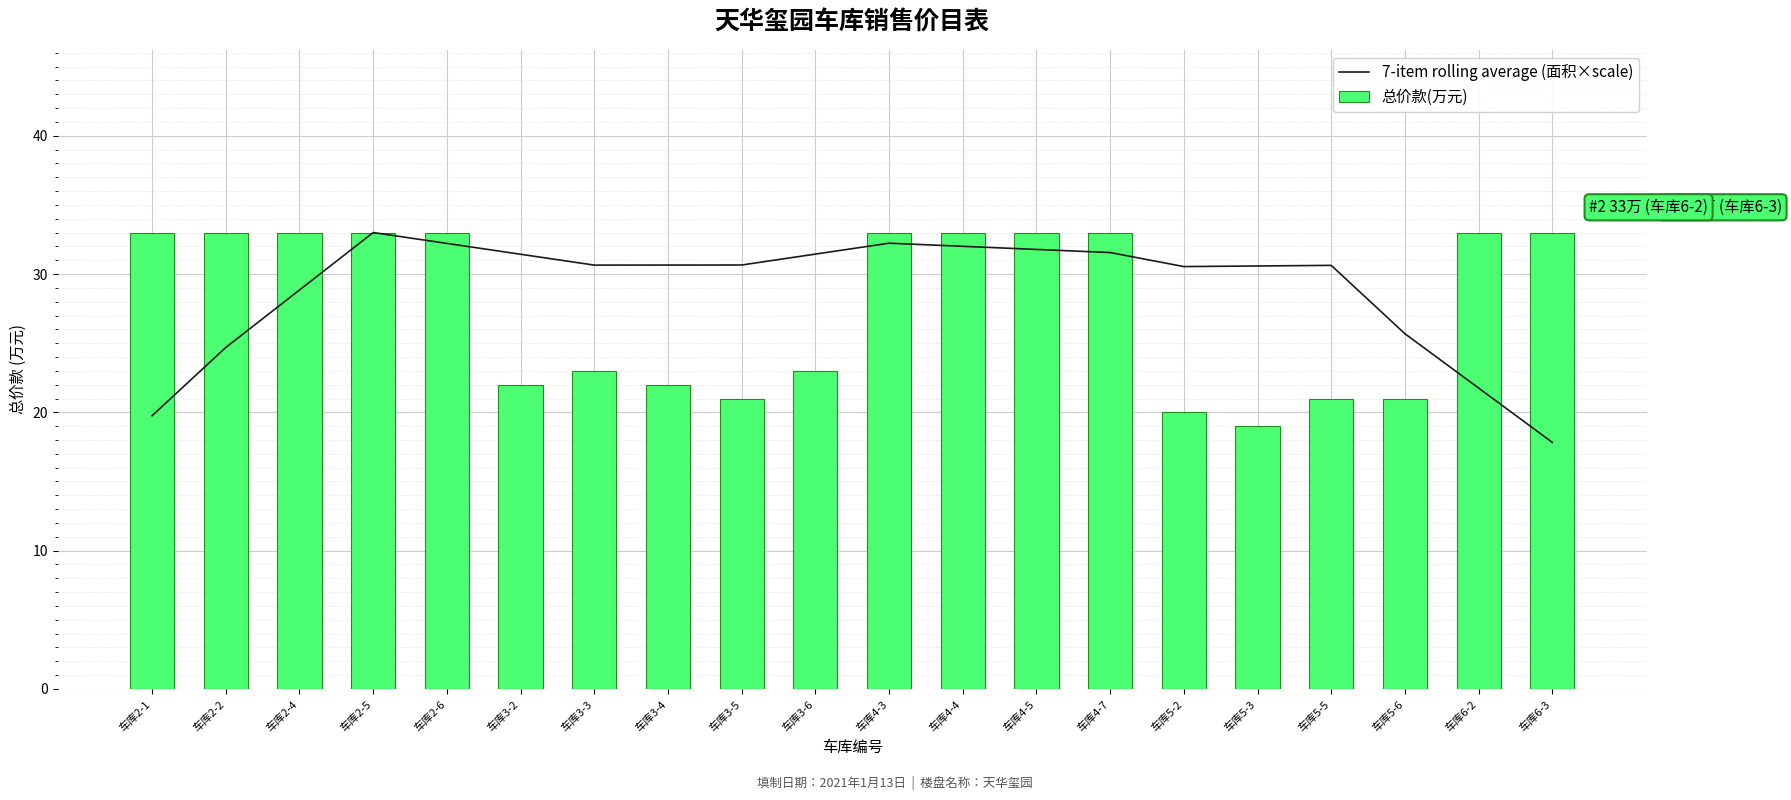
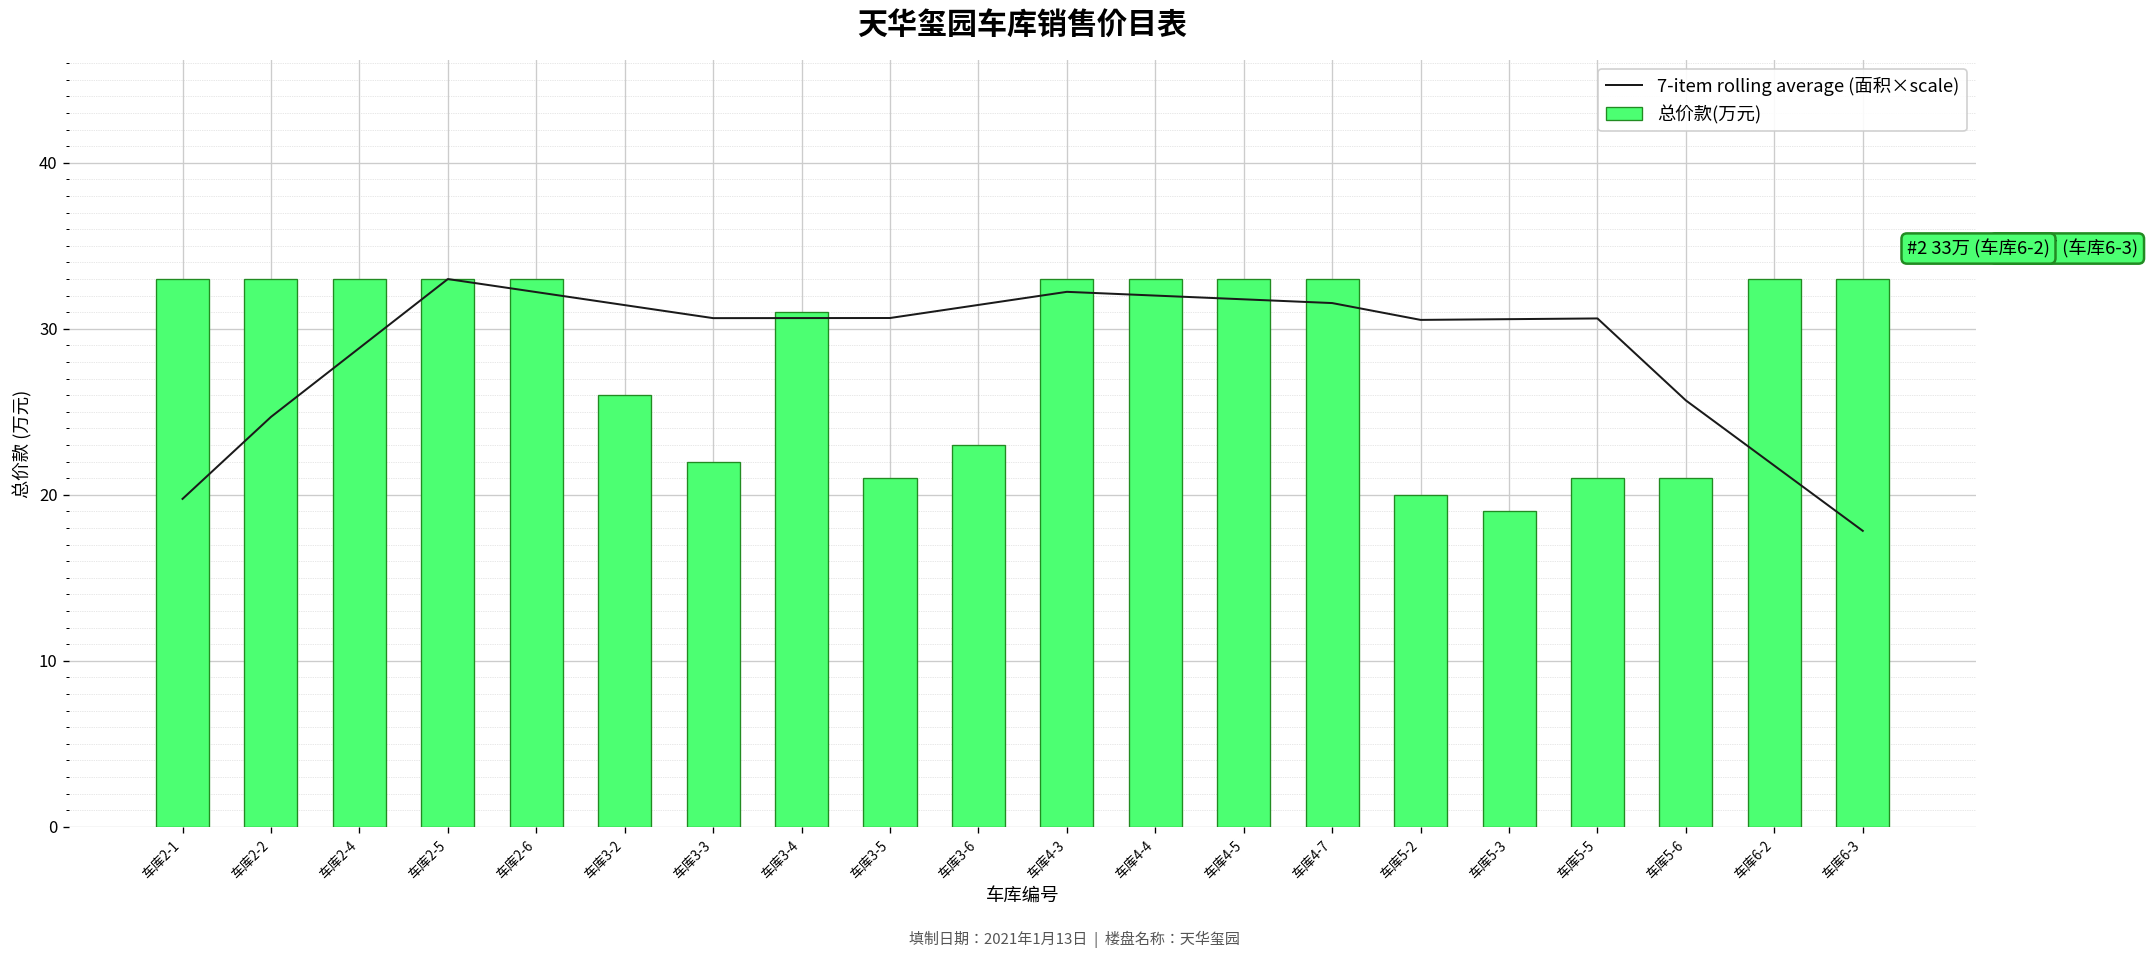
  {
    "7-item rolling average (面积×scale)": {
      "车库2-1": 19.8,
      "车库2-2": 24.7,
      "车库2-4": 29,
      "车库2-5": 33,
      "车库2-6": 32.2,
      "车库3-2": 31.4,
      "车库3-3": 30.6,
      "车库3-4": 30.6,
      "车库3-5": 30.7,
      "车库3-6": 31.4,
      "车库4-3": 32.2,
      "车库4-4": 32,
      "车库4-5": 31.8,
      "车库4-7": 31.6,
      "车库5-2": 30.5,
      "车库5-3": 30.6,
      "车库5-5": 30.6,
      "车库5-6": 25.7,
      "车库6-2": 21.8,
      "车库6-3": 18
    },
    "总价款(万元)": {
      "车库2-1": 33,
      "车库2-2": 33,
      "车库2-4": 33,
      "车库2-5": 33,
      "车库2-6": 33,
-     "车库3-2": 22,
-     "车库3-3": 23,
-     "车库3-4": 22,
+     "车库3-2": 26,
+     "车库3-3": 22,
+     "车库3-4": 31,
      "车库3-5": 21,
      "车库3-6": 23,
      "车库4-3": 33,
      "车库4-4": 33,
      "车库4-5": 33,
      "车库4-7": 33,
      "车库5-2": 20,
      "车库5-3": 19,
      "车库5-5": 21,
      "车库5-6": 21,
      "车库6-2": 33,
      "车库6-3": 33
    }
  }
